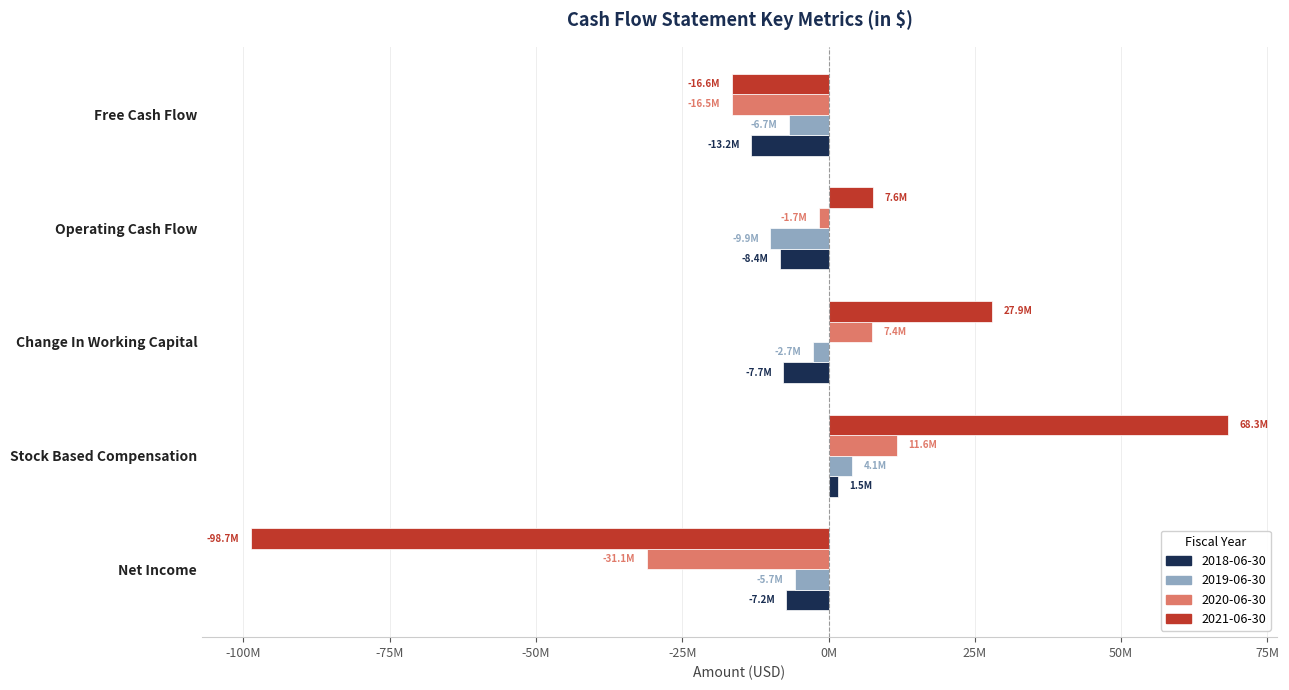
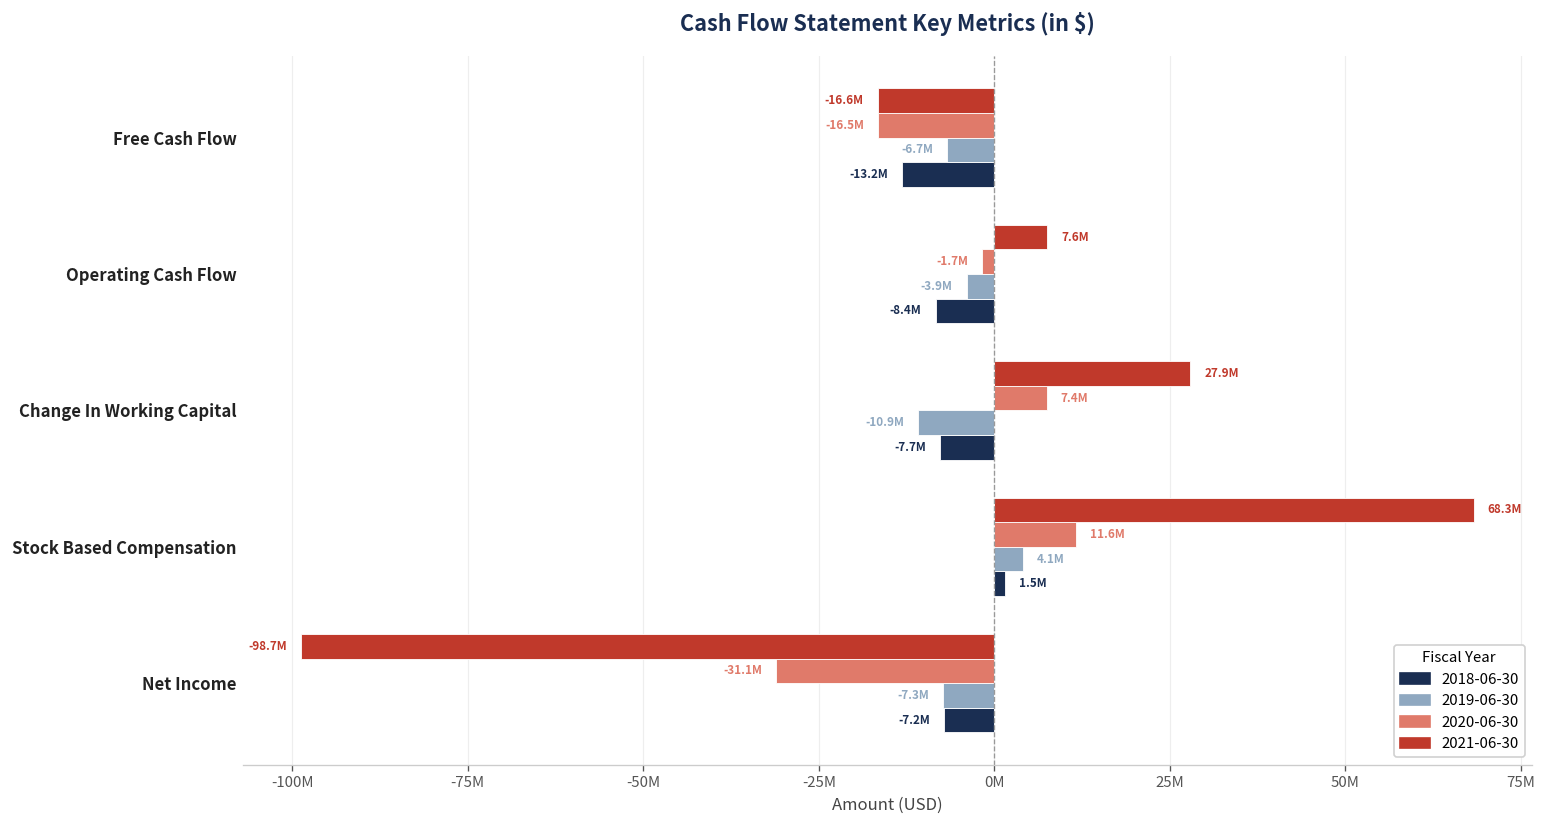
  {
    "2018-06-30": {
      "Free Cash Flow": "-13.2M",
      "Operating Cash Flow": "-8.4M",
      "Change In Working Capital": "-7.7M",
      "Stock Based Compensation": "1.5M",
      "Net Income": "-7.2M"
    },
    "2019-06-30": {
      "Free Cash Flow": "-6.7M",
-     "Operating Cash Flow": "-9.9M",
-     "Change In Working Capital": "-2.7M",
+     "Operating Cash Flow": "-3.9M",
+     "Change In Working Capital": "-10.9M",
      "Stock Based Compensation": "4.1M",
-     "Net Income": "-5.7M"
+     "Net Income": "-7.3M"
    },
    "2020-06-30": {
      "Free Cash Flow": "-16.5M",
      "Operating Cash Flow": "-1.7M",
      "Change In Working Capital": "7.4M",
      "Stock Based Compensation": "11.6M",
      "Net Income": "-31.1M"
    },
    "2021-06-30": {
      "Free Cash Flow": "-16.6M",
      "Operating Cash Flow": "7.6M",
      "Change In Working Capital": "27.9M",
      "Stock Based Compensation": "68.3M",
      "Net Income": "-98.7M"
    }
  }
